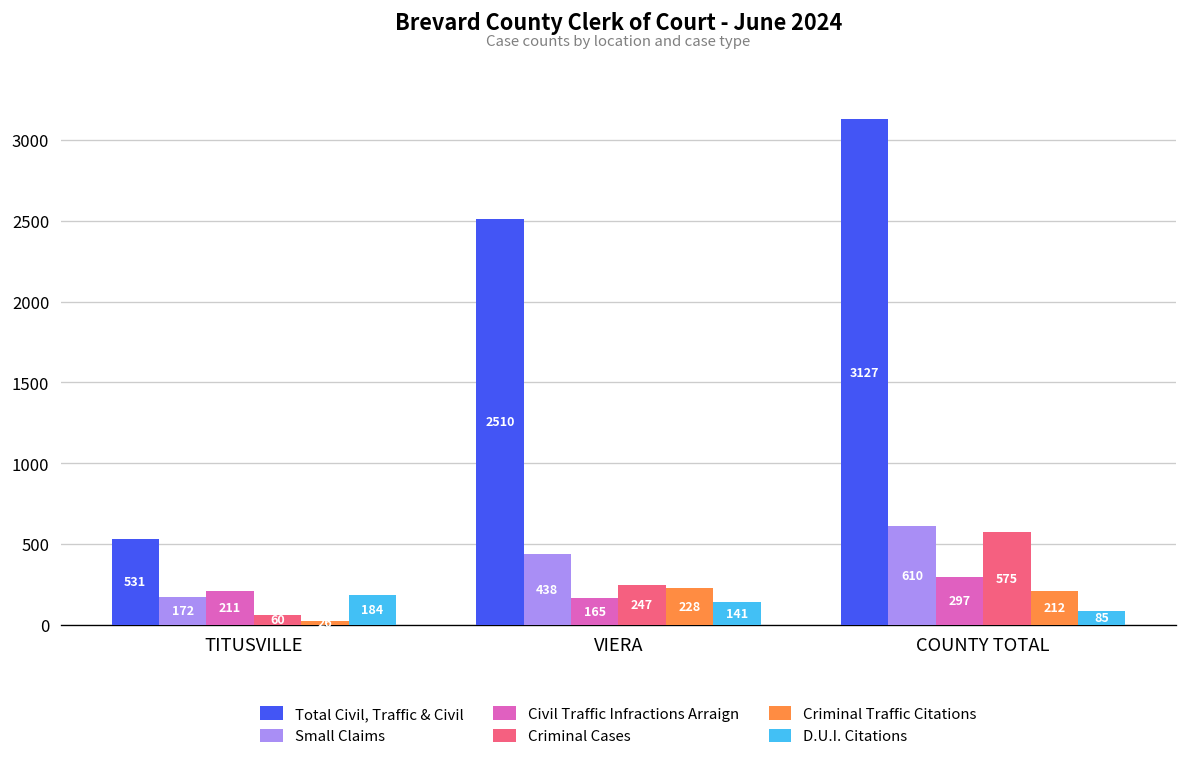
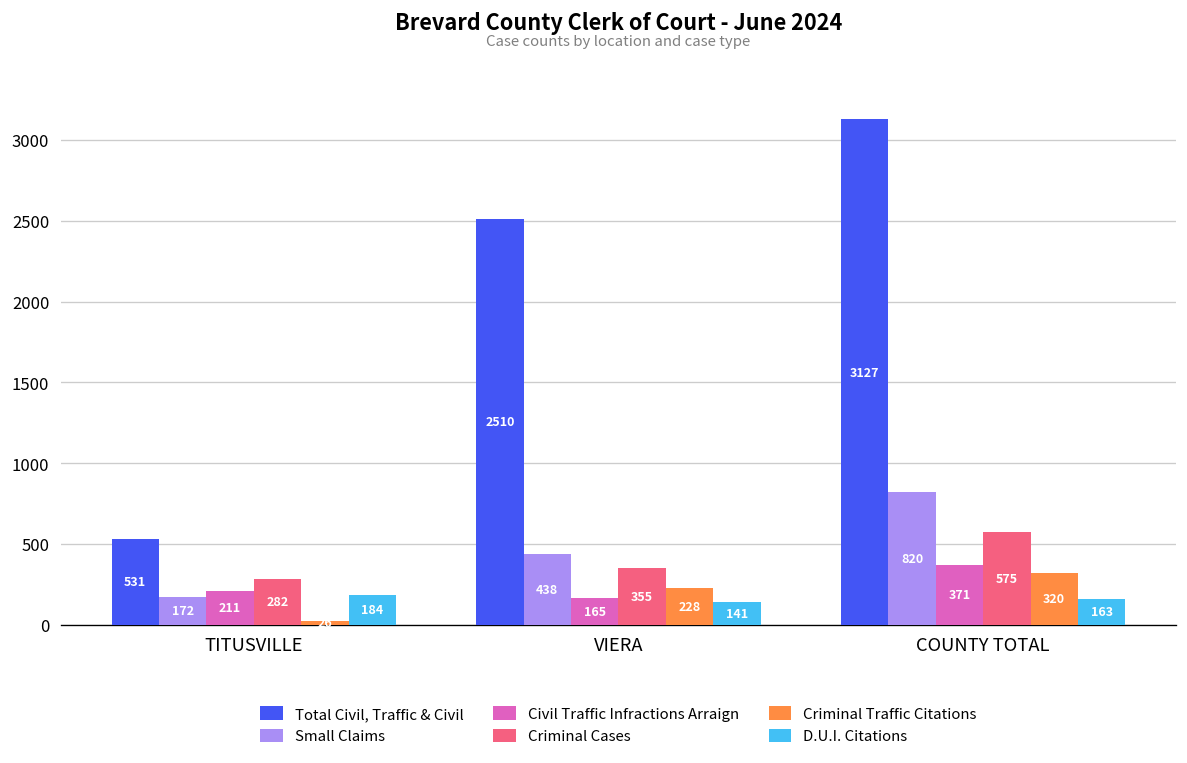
  {
    "Total Civil, Traffic & Civil": {
      "TITUSVILLE": 531,
      "VIERA": 2510,
      "COUNTY TOTAL": 3127
    },
    "Small Claims": {
      "TITUSVILLE": 172,
      "VIERA": 438,
-     "COUNTY TOTAL": 610
+     "COUNTY TOTAL": 820
    },
    "Civil Traffic Infractions Arraign": {
      "TITUSVILLE": 211,
      "VIERA": 165,
-     "COUNTY TOTAL": 297
+     "COUNTY TOTAL": 371
    },
    "Criminal Cases": {
-     "TITUSVILLE": 60,
-     "VIERA": 247,
+     "TITUSVILLE": 282,
+     "VIERA": 355,
      "COUNTY TOTAL": 575
    },
    "Criminal Traffic Citations": {
      "VIERA": 228,
-     "COUNTY TOTAL": 212
+     "COUNTY TOTAL": 320
    },
    "D.U.I. Citations": {
      "TITUSVILLE": 184,
      "VIERA": 141,
-     "COUNTY TOTAL": 85
+     "COUNTY TOTAL": 163
    }
  }
